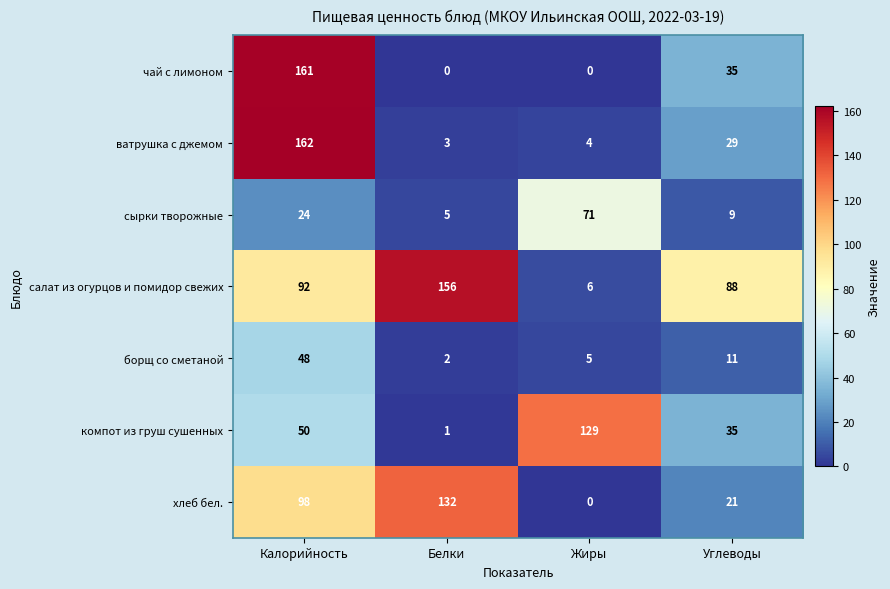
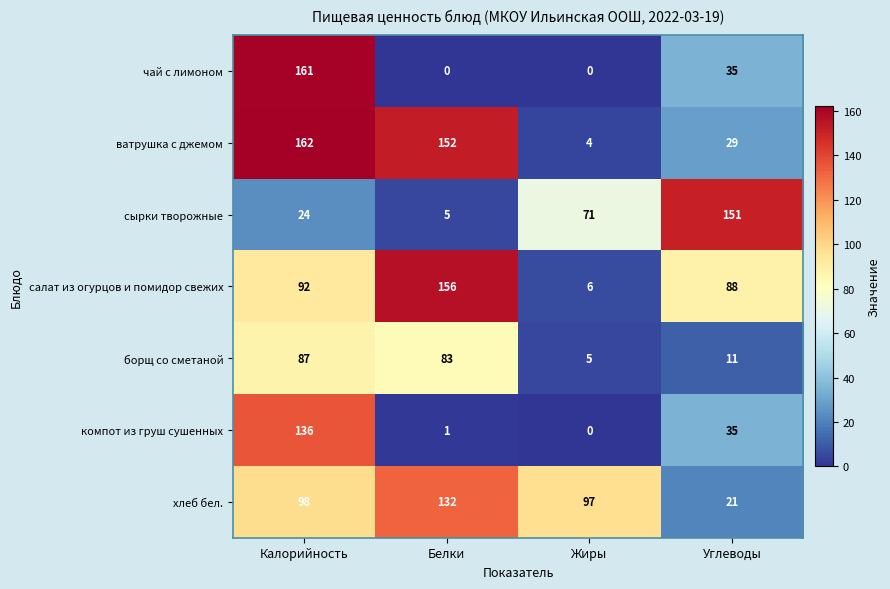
  {
    "чай с лимоном": {
      "Калорийность": 161,
      "Белки": 0,
      "Жиры": 0,
      "Углеводы": 35
    },
    "ватрушка с джемом": {
      "Калорийность": 162,
-     "Белки": 3,
+     "Белки": 152,
      "Жиры": 4,
      "Углеводы": 29
    },
    "сырки творожные": {
      "Калорийность": 24,
      "Белки": 5,
      "Жиры": 71,
-     "Углеводы": 9
+     "Углеводы": 151
    },
    "салат из огурцов и помидор свежих": {
      "Калорийность": 92,
      "Белки": 156,
      "Жиры": 6,
      "Углеводы": 88
    },
    "борщ со сметаной": {
-     "Калорийность": 48,
-     "Белки": 2,
+     "Калорийность": 87,
+     "Белки": 83,
      "Жиры": 5,
      "Углеводы": 11
    },
    "компот из груш сушенных": {
-     "Калорийность": 50,
+     "Калорийность": 136,
      "Белки": 1,
-     "Жиры": 129,
+     "Жиры": 0,
      "Углеводы": 35
    },
    "хлеб бел.": {
      "Калорийность": 98,
      "Белки": 132,
-     "Жиры": 0,
+     "Жиры": 97,
      "Углеводы": 21
    }
  }
